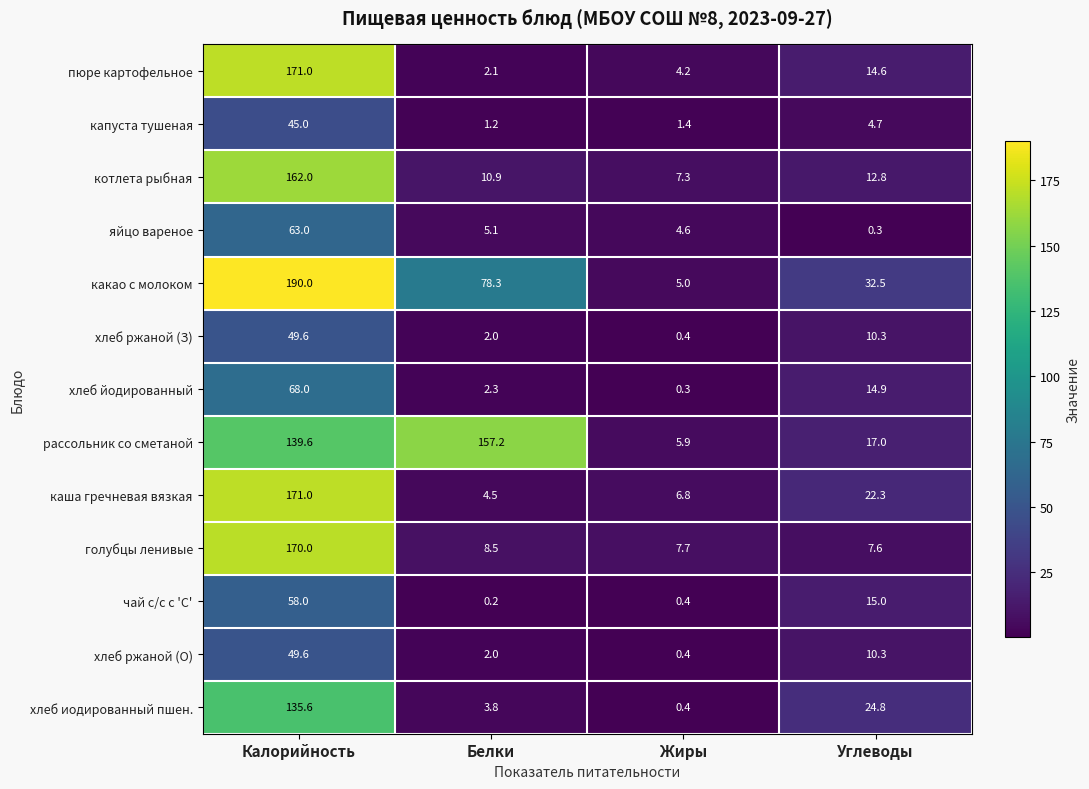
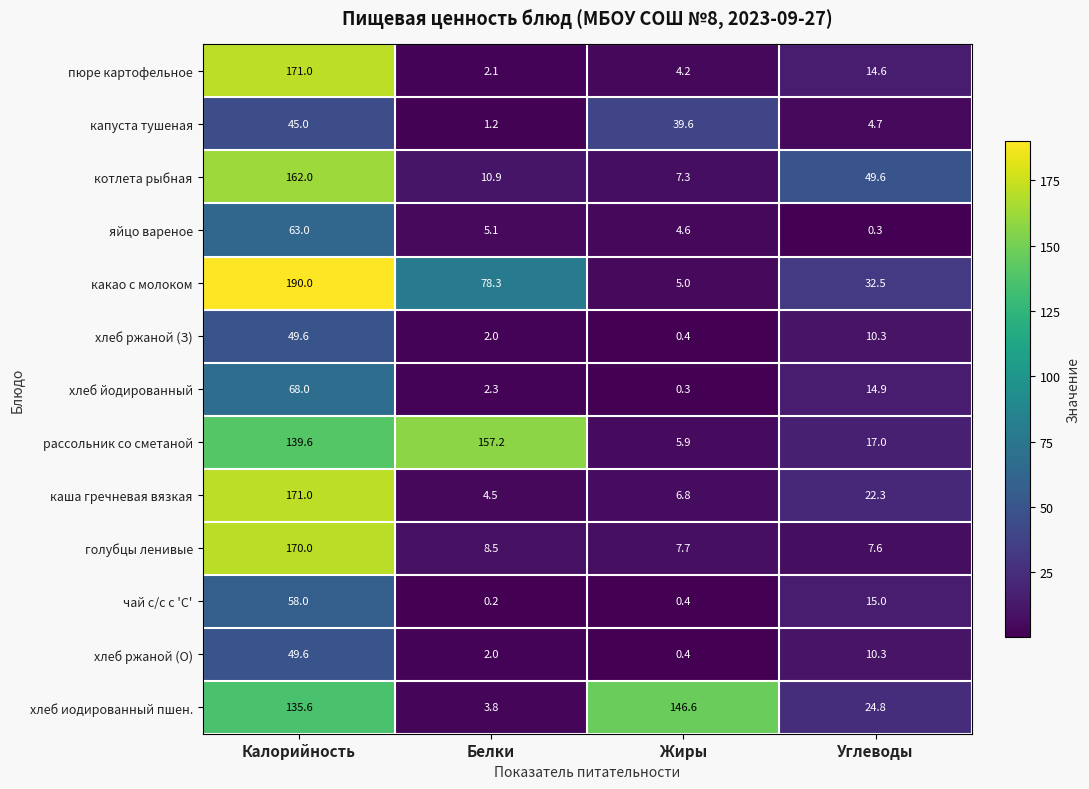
  {
    "пюре картофельное": {
      "Калорийность": 171.0,
      "Белки": 2.1,
      "Жиры": 4.2,
      "Углеводы": 14.6
    },
    "капуста тушеная": {
      "Калорийность": 45.0,
      "Белки": 1.2,
-     "Жиры": 1.4,
+     "Жиры": 39.6,
      "Углеводы": 4.7
    },
    "котлета рыбная": {
      "Калорийность": 162.0,
      "Белки": 10.9,
      "Жиры": 7.3,
-     "Углеводы": 12.8
+     "Углеводы": 49.6
    },
    "яйцо вареное": {
      "Калорийность": 63.0,
      "Белки": 5.1,
      "Жиры": 4.6,
      "Углеводы": 0.3
    },
    "какао с молоком": {
      "Калорийность": 190.0,
      "Белки": 78.3,
      "Жиры": 5.0,
      "Углеводы": 32.5
    },
    "хлеб ржаной (З)": {
      "Калорийность": 49.6,
      "Белки": 2.0,
      "Жиры": 0.4,
      "Углеводы": 10.3
    },
    "хлеб йодированный": {
      "Калорийность": 68.0,
      "Белки": 2.3,
      "Жиры": 0.3,
      "Углеводы": 14.9
    },
    "рассольник со сметаной": {
      "Калорийность": 139.6,
      "Белки": 157.2,
      "Жиры": 5.9,
      "Углеводы": 17.0
    },
    "каша гречневая вязкая": {
      "Калорийность": 171.0,
      "Белки": 4.5,
      "Жиры": 6.8,
      "Углеводы": 22.3
    },
    "голубцы ленивые": {
      "Калорийность": 170.0,
      "Белки": 8.5,
      "Жиры": 7.7,
      "Углеводы": 7.6
    },
    "чай с/с с 'С'": {
      "Калорийность": 58.0,
      "Белки": 0.2,
      "Жиры": 0.4,
      "Углеводы": 15.0
    },
    "хлеб ржаной (О)": {
      "Калорийность": 49.6,
      "Белки": 2.0,
      "Жиры": 0.4,
      "Углеводы": 10.3
    },
    "хлеб иодированный пшен.": {
      "Калорийность": 135.6,
      "Белки": 3.8,
-     "Жиры": 0.4,
+     "Жиры": 146.6,
      "Углеводы": 24.8
    }
  }
